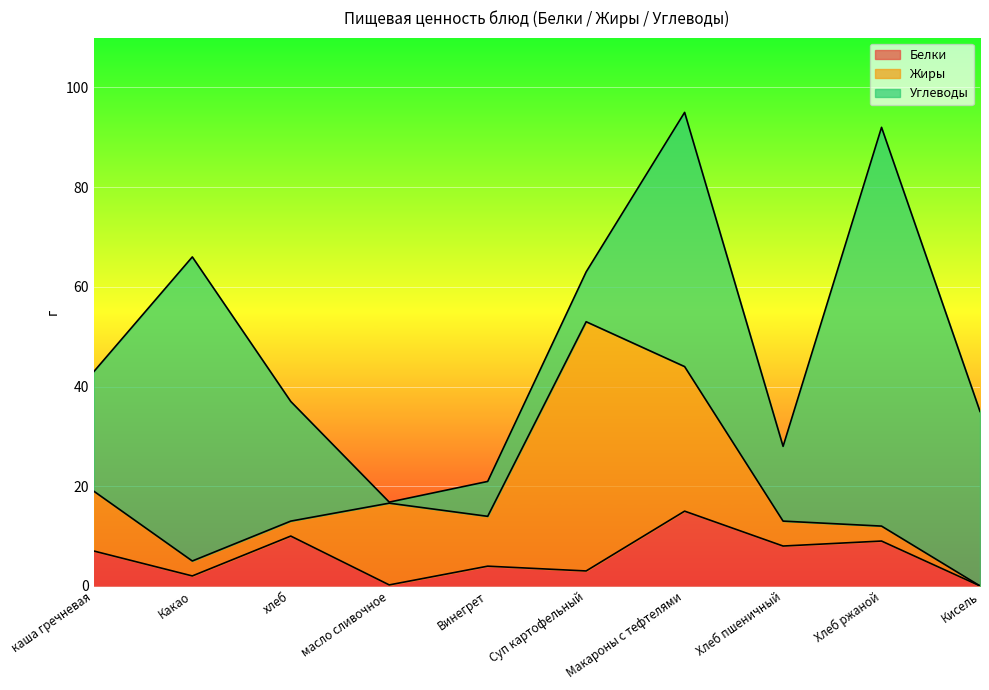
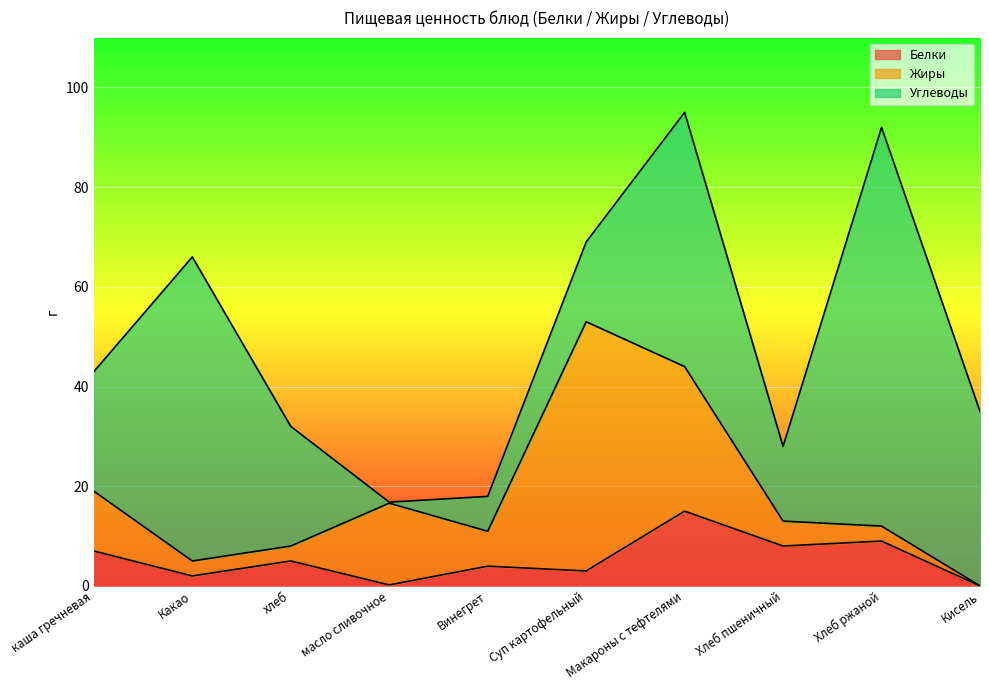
  {
    "Белки": {
      "каша гречневая": 7,
      "Какао": 2,
-     "хлеб": 10,
+     "хлеб": 5,
      "масло сливочное": 0,
      "Винегрет": 4,
      "Суп картофельный": 3,
      "Макароны с тефтелями": 15,
      "Хлеб пшеничный": 8,
      "Хлеб ржаной": 9
    },
    "Жиры": {
      "каша гречневая": 12,
      "Какао": 3,
      "хлеб": 3,
-     "Винегрет": 10,
+     "Винегрет": 7,
      "Суп картофельный": 50,
      "Макароны с тефтелями": 29,
      "Хлеб пшеничный": 5,
      "Хлеб ржаной": 3
    },
    "Углеводы": {
      "каша гречневая": 24,
      "Какао": 61,
      "хлеб": 24,
      "Винегрет": 7,
-     "Суп картофельный": 10,
+     "Суп картофельный": 16,
      "Макароны с тефтелями": 51,
      "Хлеб пшеничный": 15,
      "Хлеб ржаной": 80,
      "Кисель": 35
    }
  }
